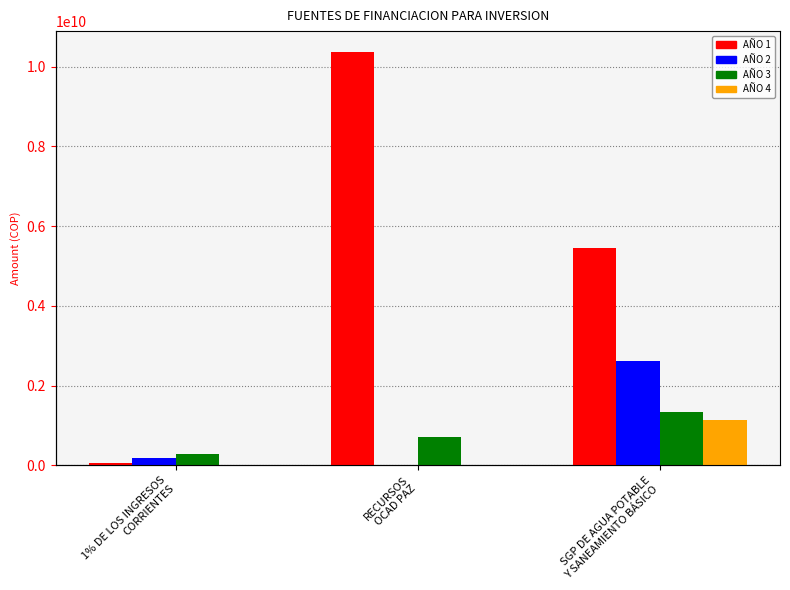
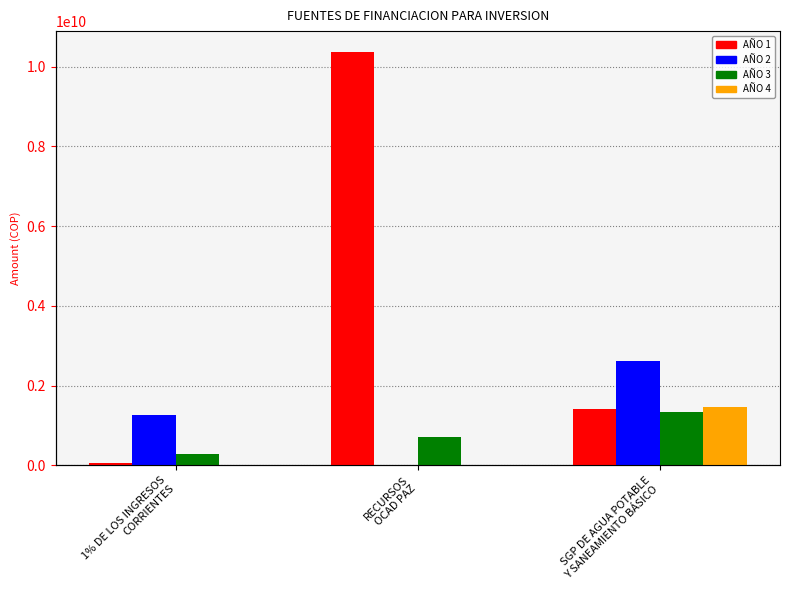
  {
    "AÑO 1": {
      "1% DE LOS INGRESOS CORRIENTES": 100000000,
      "RECURSOS OCAD PAZ": 10400000000,
-     "SGP DE AGUA POTABLE Y SANEAMIENTO BÁSICO": 5500000000
+     "SGP DE AGUA POTABLE Y SANEAMIENTO BÁSICO": 1400000000
    },
    "AÑO 2": {
-     "1% DE LOS INGRESOS CORRIENTES": 200000000,
+     "1% DE LOS INGRESOS CORRIENTES": 1300000000,
      "RECURSOS OCAD PAZ": 0,
      "SGP DE AGUA POTABLE Y SANEAMIENTO BÁSICO": 2600000000
    },
    "AÑO 3": {
      "1% DE LOS INGRESOS CORRIENTES": 300000000,
      "RECURSOS OCAD PAZ": 700000000,
      "SGP DE AGUA POTABLE Y SANEAMIENTO BÁSICO": 1300000000
    },
    "AÑO 4": {
      "1% DE LOS INGRESOS CORRIENTES": 0,
      "RECURSOS OCAD PAZ": 0,
-     "SGP DE AGUA POTABLE Y SANEAMIENTO BÁSICO": 1100000000
+     "SGP DE AGUA POTABLE Y SANEAMIENTO BÁSICO": 1500000000
    }
  }
